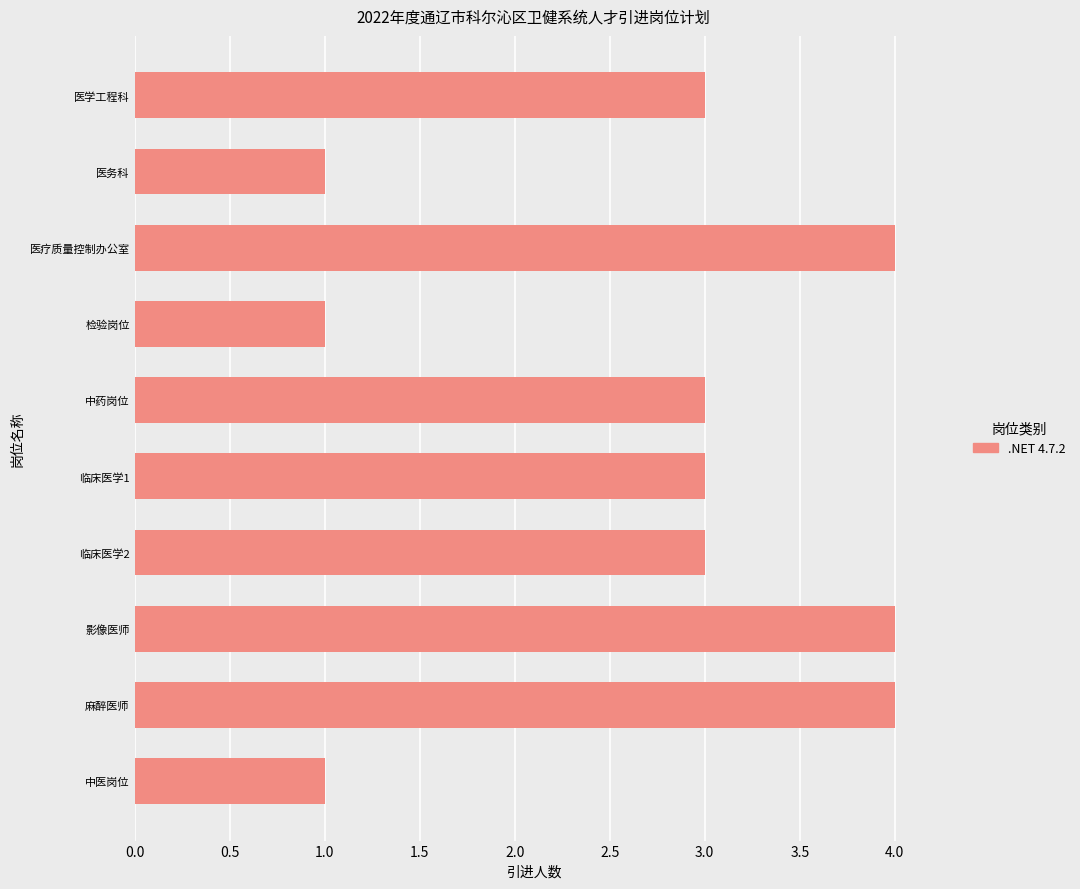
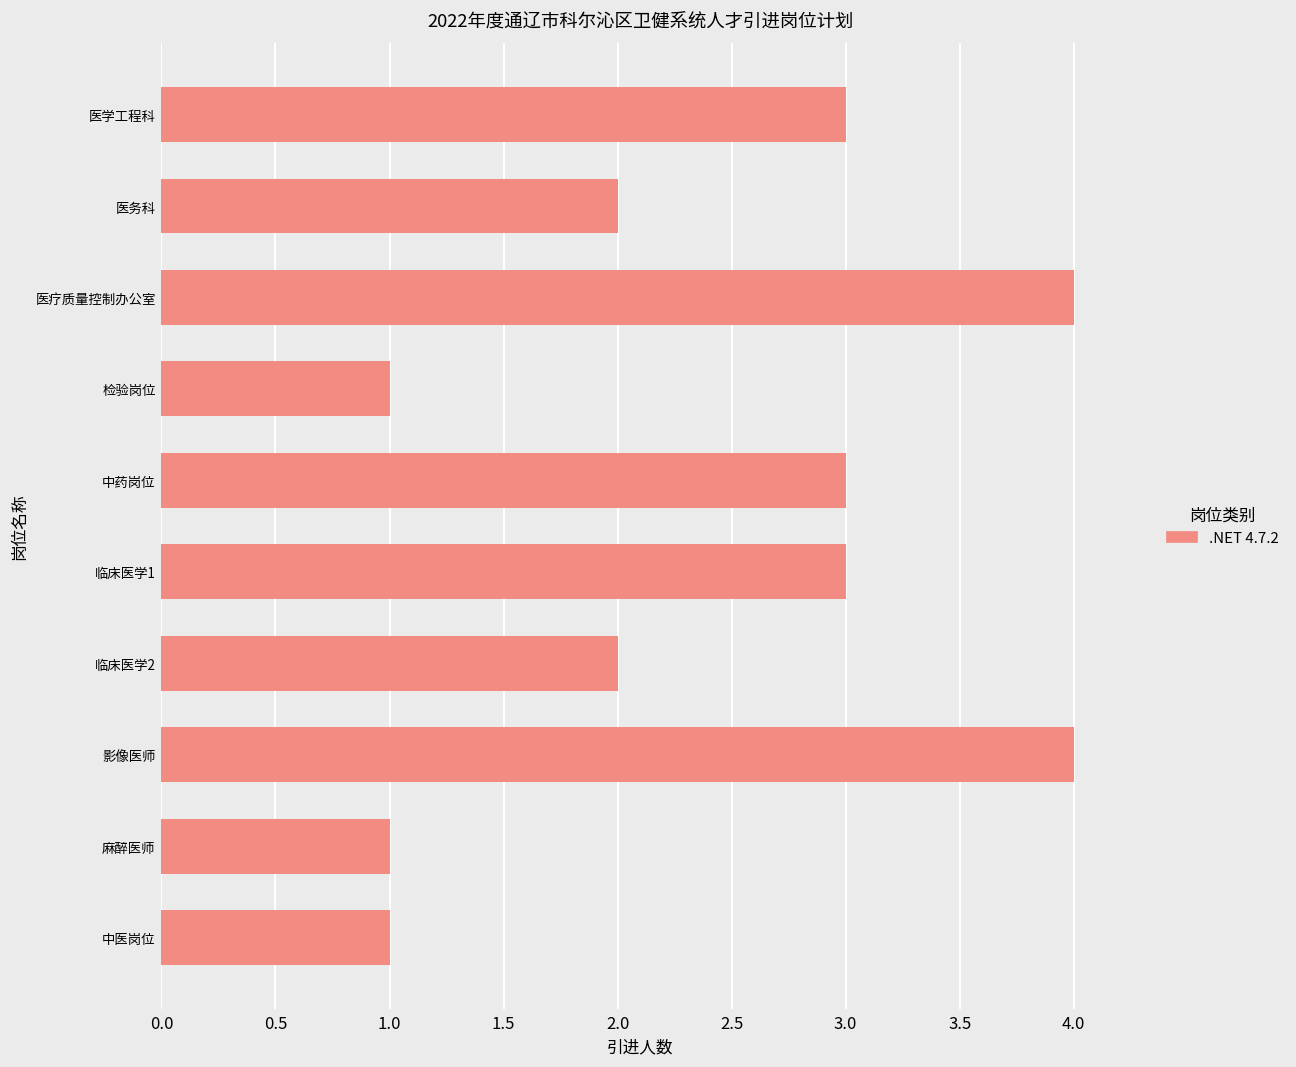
  {
    "医学工程科": 3,
-   "医务科": 1,
+   "医务科": 2,
    "医疗质量控制办公室": 4,
    "检验岗位": 1,
    "中药岗位": 3,
    "临床医学1": 3,
-   "临床医学2": 3,
+   "临床医学2": 2,
    "影像医师": 4,
-   "麻醉医师": 4,
+   "麻醉医师": 1,
    "中医岗位": 1
  }
